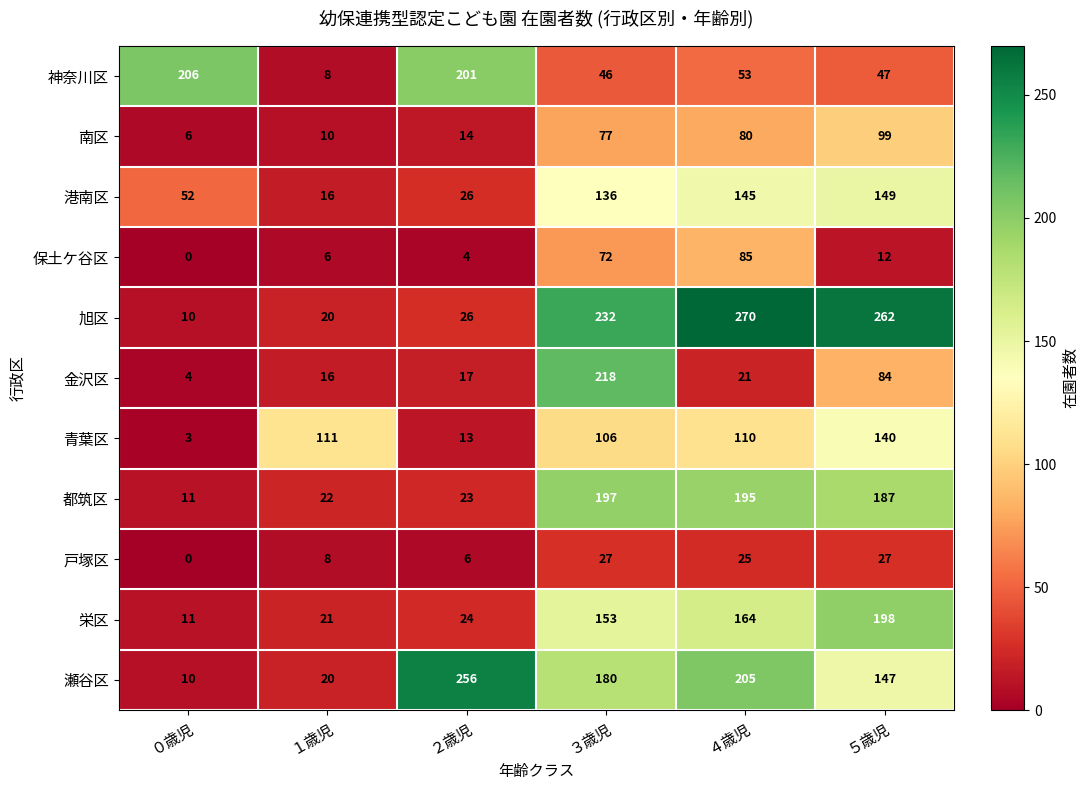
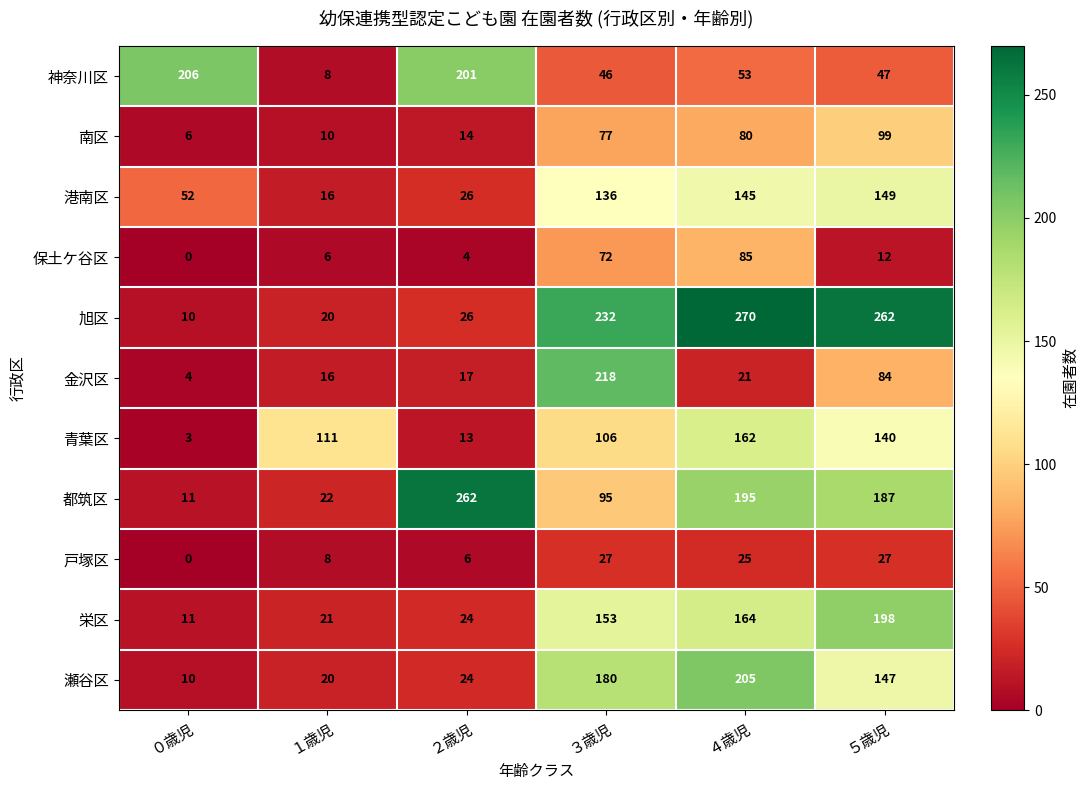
  {
    "神奈川区": {
      "０歳児": 206,
      "１歳児": 8,
      "２歳児": 201,
      "３歳児": 46,
      "４歳児": 53,
      "５歳児": 47
    },
    "南区": {
      "０歳児": 6,
      "１歳児": 10,
      "２歳児": 14,
      "３歳児": 77,
      "４歳児": 80,
      "５歳児": 99
    },
    "港南区": {
      "０歳児": 52,
      "１歳児": 16,
      "２歳児": 26,
      "３歳児": 136,
      "４歳児": 145,
      "５歳児": 149
    },
    "保土ケ谷区": {
      "０歳児": 0,
      "１歳児": 6,
      "２歳児": 4,
      "３歳児": 72,
      "４歳児": 85,
      "５歳児": 12
    },
    "旭区": {
      "０歳児": 10,
      "１歳児": 20,
      "２歳児": 26,
      "３歳児": 232,
      "４歳児": 270,
      "５歳児": 262
    },
    "金沢区": {
      "０歳児": 4,
      "１歳児": 16,
      "２歳児": 17,
      "３歳児": 218,
      "４歳児": 21,
      "５歳児": 84
    },
    "青葉区": {
      "０歳児": 3,
      "１歳児": 111,
      "２歳児": 13,
      "３歳児": 106,
-     "４歳児": 110,
+     "４歳児": 162,
      "５歳児": 140
    },
    "都筑区": {
      "０歳児": 11,
      "１歳児": 22,
-     "２歳児": 23,
-     "３歳児": 197,
+     "２歳児": 262,
+     "３歳児": 95,
      "４歳児": 195,
      "５歳児": 187
    },
    "戸塚区": {
      "０歳児": 0,
      "１歳児": 8,
      "２歳児": 6,
      "３歳児": 27,
      "４歳児": 25,
      "５歳児": 27
    },
    "栄区": {
      "０歳児": 11,
      "１歳児": 21,
      "２歳児": 24,
      "３歳児": 153,
      "４歳児": 164,
      "５歳児": 198
    },
    "瀬谷区": {
      "０歳児": 10,
      "１歳児": 20,
-     "２歳児": 256,
+     "２歳児": 24,
      "３歳児": 180,
      "４歳児": 205,
      "５歳児": 147
    }
  }
